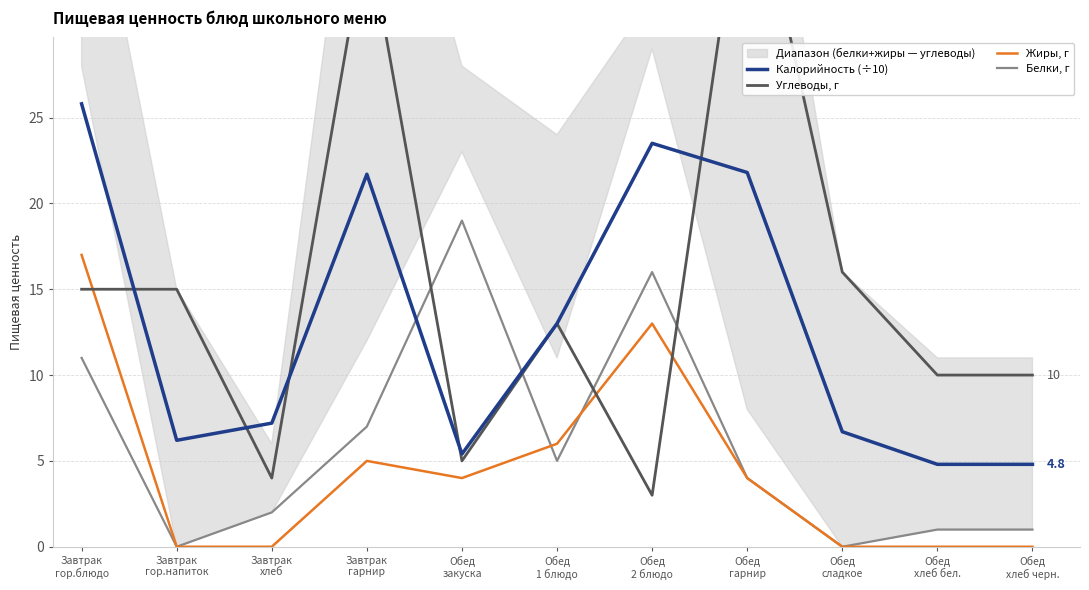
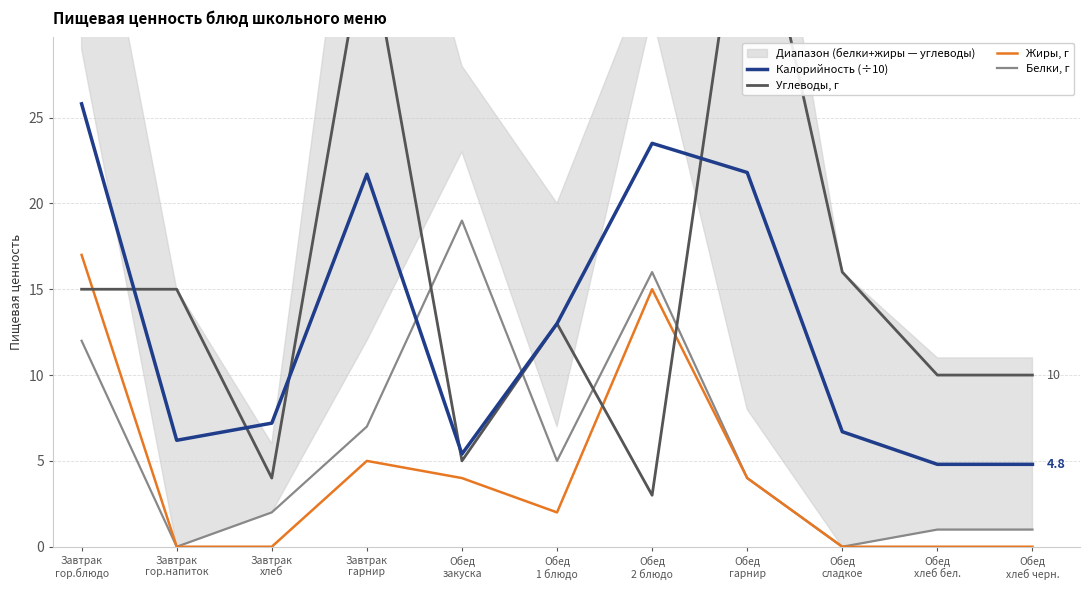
  {
    "Калорийность (÷10)": {
      "Обед хлеб черн.": 4.8
    },
    "Углеводы, г": {
      "Обед хлеб черн.": 10
    },
    "Жиры, г": {
      "Завтрак гор.блюдо": 17,
      "Завтрак хлеб": 0,
      "Завтрак гарнир": 5,
      "Обед закуска": 4,
-     "Обед 1 блюдо": 6,
-     "Обед 2 блюдо": 13,
+     "Обед 1 блюдо": 2,
+     "Обед 2 блюдо": 15,
      "Обед хлеб бел.": 0,
      "Обед хлеб черн.": 0
    },
    "Белки, г": {
-     "Завтрак гор.блюдо": 11,
+     "Завтрак гор.блюдо": 12,
      "Завтрак хлеб": 2,
      "Завтрак гарнир": 7,
      "Обед закуска": 19,
      "Обед 1 блюдо": 5,
      "Обед 2 блюдо": 16,
      "Обед хлеб бел.": 1,
      "Обед хлеб черн.": 1
    }
  }
